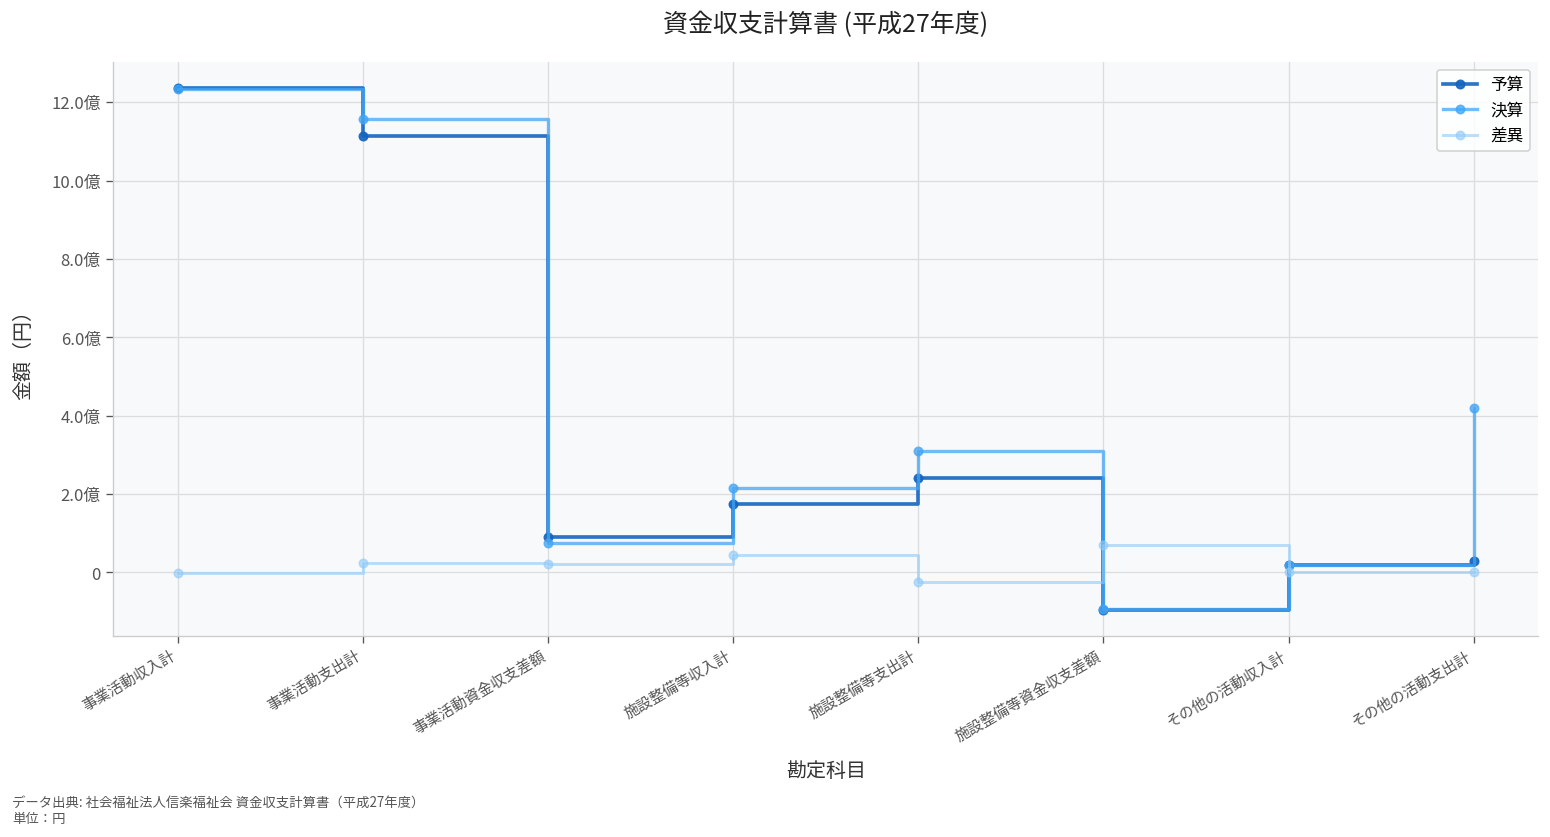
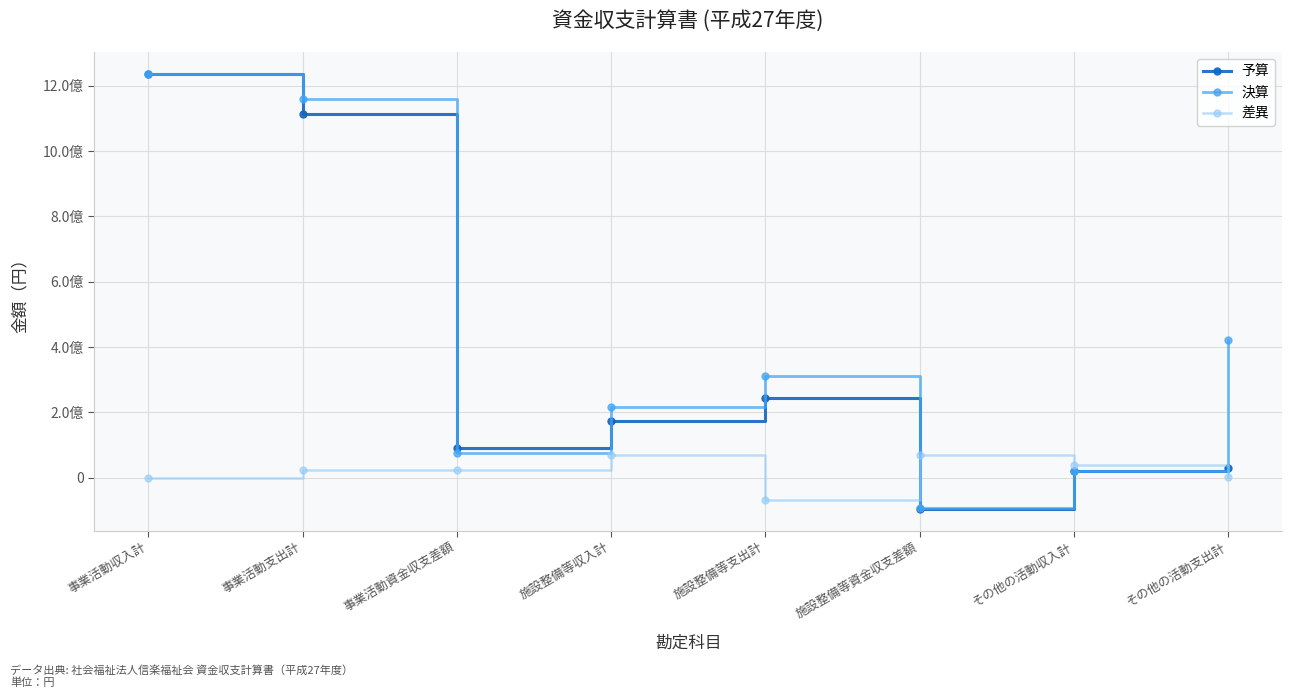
  {
    "予算": {
      "事業活動支出計": "11.1億",
      "事業活動資金収支差額": "0.9億",
      "施設整備等収入計": "1.7億",
      "施設整備等支出計": "2.4億",
      "その他の活動支出計": "0.3億"
    },
    "決算": {
      "事業活動支出計": "11.6億",
      "事業活動資金収支差額": "0.8億",
      "施設整備等収入計": "2.2億",
      "施設整備等支出計": "3.1億",
      "その他の活動支出計": "4.2億"
    },
    "差異": {
      "事業活動収入計": "0.0億",
      "事業活動支出計": "0.2億",
      "事業活動資金収支差額": "0.2億",
-     "施設整備等収入計": "0.5億",
-     "施設整備等支出計": "-0.3億",
+     "施設整備等収入計": "0.7億",
+     "施設整備等支出計": "-0.7億",
      "施設整備等資金収支差額": "0.7億",
-     "その他の活動収入計": "0.0億",
+     "その他の活動収入計": "0.4億",
      "その他の活動支出計": "0.0億"
    }
  }
